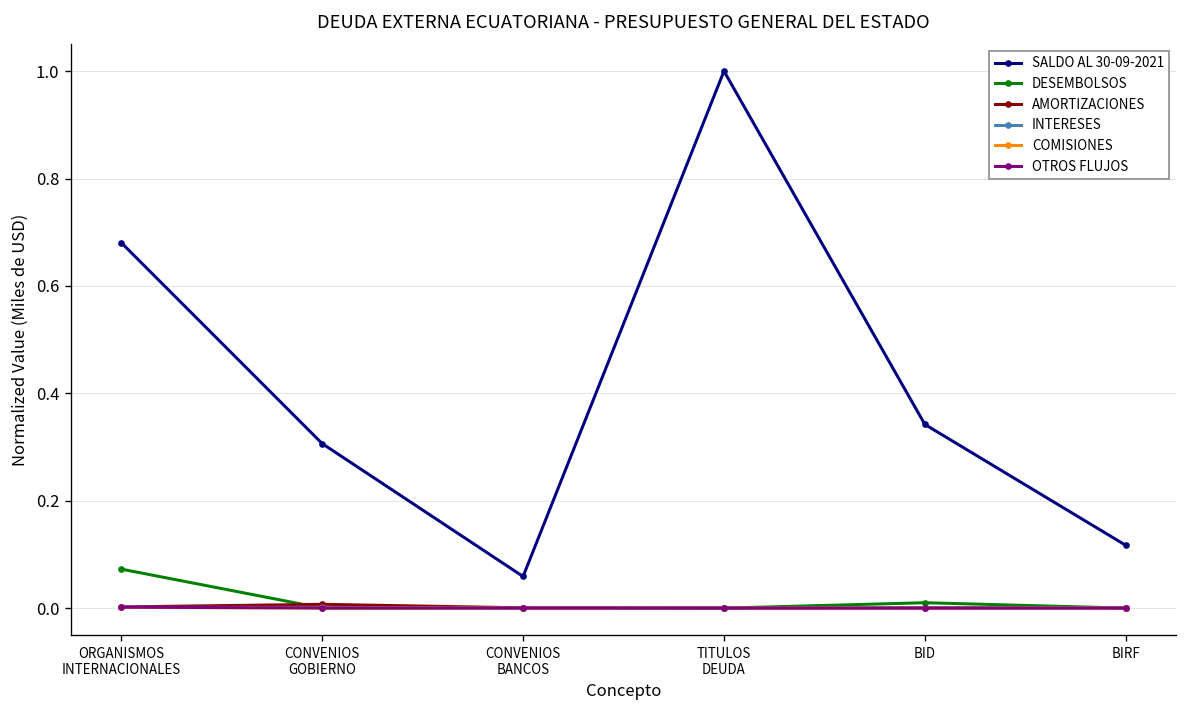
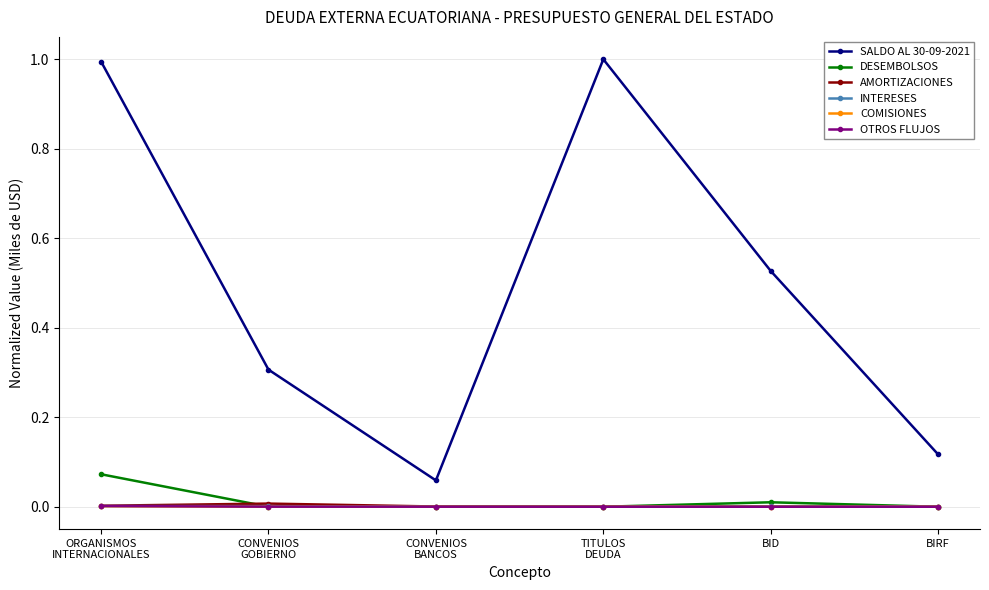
  {
    "SALDO AL 30-09-2021": {
-     "ORGANISMOS INTERNACIONALES": 0.68,
+     "ORGANISMOS INTERNACIONALES": 0.99,
      "CONVENIOS GOBIERNO": 0.31,
      "CONVENIOS BANCOS": 0.06,
      "TITULOS DEUDA": 1.00,
-     "BID": 0.34,
+     "BID": 0.53,
      "BIRF": 0.12
    },
    "DESEMBOLSOS": {
      "ORGANISMOS INTERNACIONALES": 0.07,
      "BID": 0.01
    }
  }
